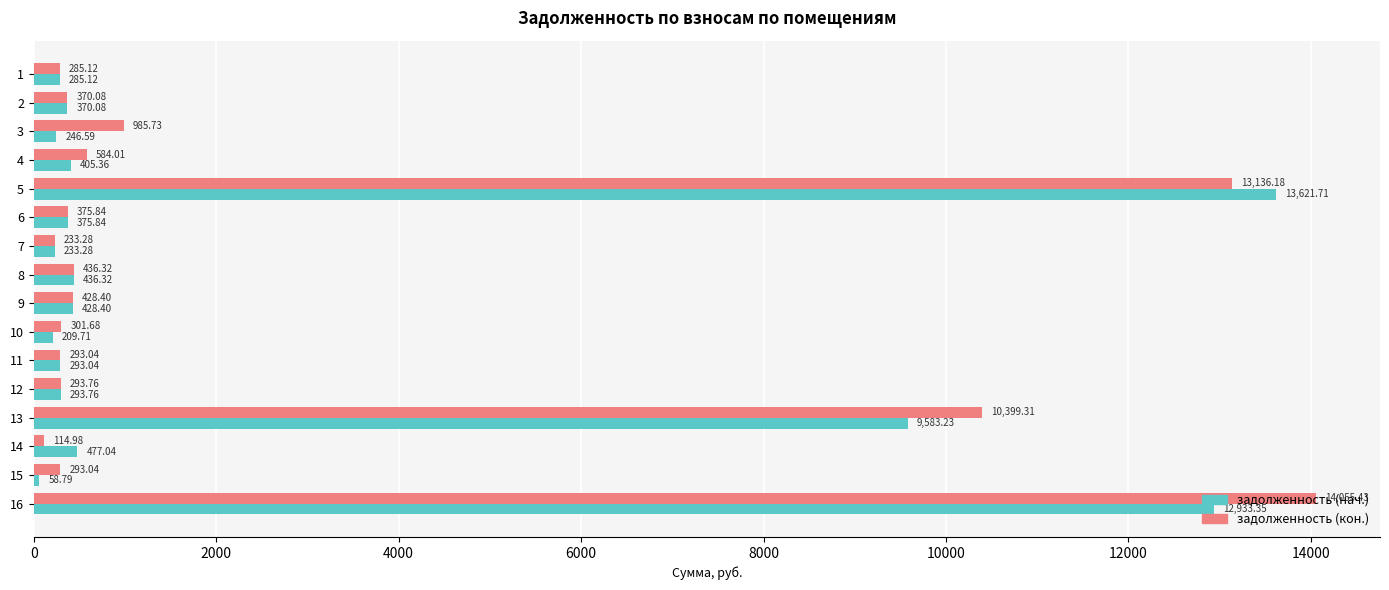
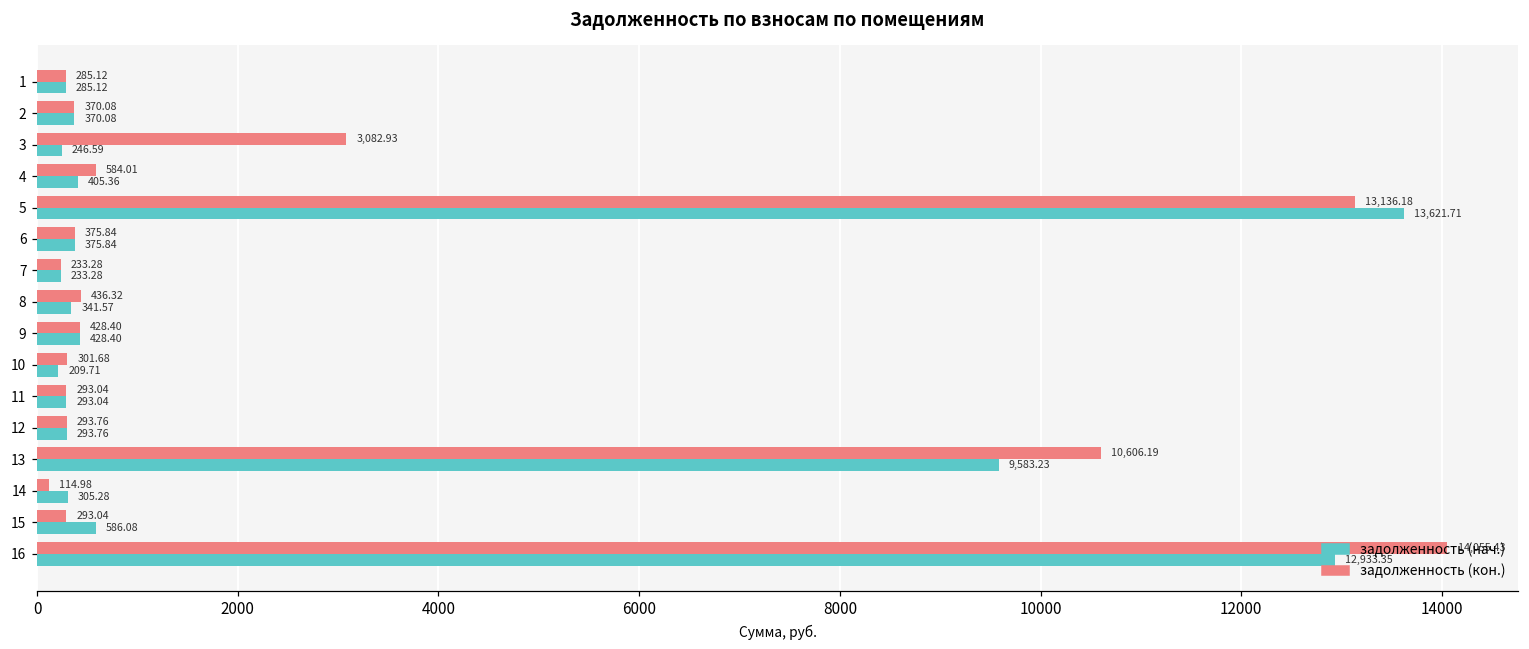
  {
    "задолженность (нач.)": {
      "1": "285.12",
      "2": "370.08",
      "3": "246.59",
      "4": "405.36",
      "5": "13,621.71",
      "6": "375.84",
      "7": "233.28",
-     "8": "436.32",
+     "8": "341.57",
      "9": "428.40",
      "10": "209.71",
      "11": "293.04",
      "12": "293.76",
      "13": "9,583.23",
-     "14": "477.04",
-     "15": "58.79",
+     "14": "305.28",
+     "15": "586.08",
      "16": "12,933.35"
    },
    "задолженность (кон.)": {
      "1": "285.12",
      "2": "370.08",
-     "3": "985.73",
+     "3": "3,082.93",
      "4": "584.01",
      "5": "13,136.18",
      "6": "375.84",
      "7": "233.28",
      "8": "436.32",
      "9": "428.40",
      "10": "301.68",
      "11": "293.04",
      "12": "293.76",
-     "13": "10,399.31",
+     "13": "10,606.19",
      "14": "114.98",
      "15": "293.04",
      "16": "14,055.43"
    }
  }
